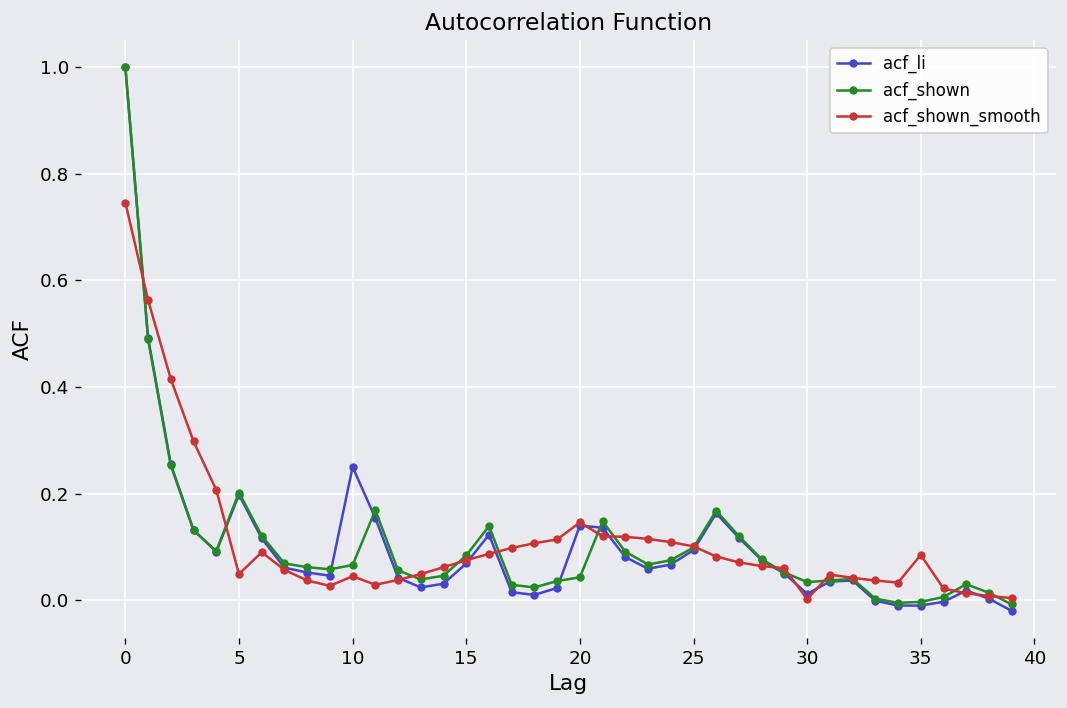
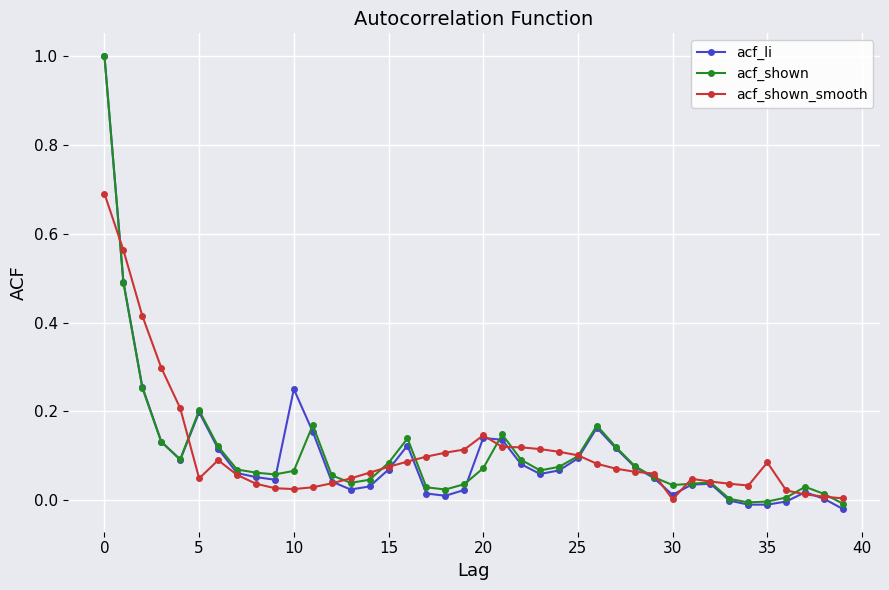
  {
    "acf_li": {
      "10": 0.25,
      "15": 0.07,
      "20": 0.14,
      "30": 0.01,
      "35": -0.01
    },
    "acf_shown": {
      "10": 0.07,
      "15": 0.08,
-     "20": 0.04,
+     "20": 0.07,
      "30": 0.03,
      "35": 0.00
    },
    "acf_shown_smooth": {
-     "0": 0.75,
+     "0": 0.69,
      "5": 0.05,
-     "10": 0.05,
+     "10": 0.03,
      "15": 0.08,
      "20": 0.15,
      "30": 0.00,
      "35": 0.09
    }
  }
